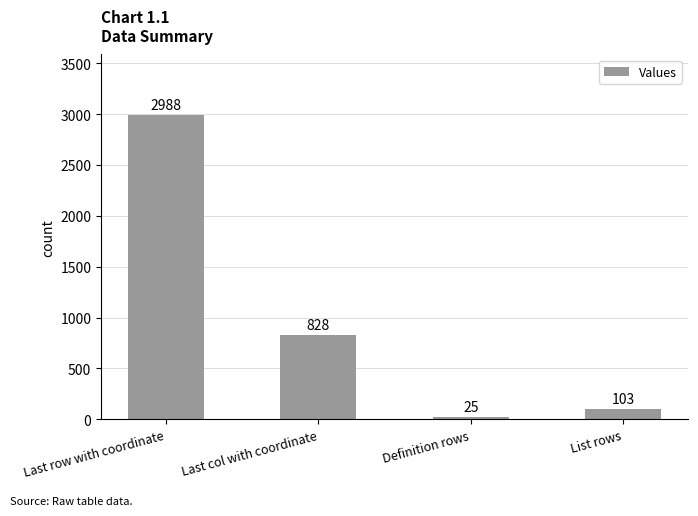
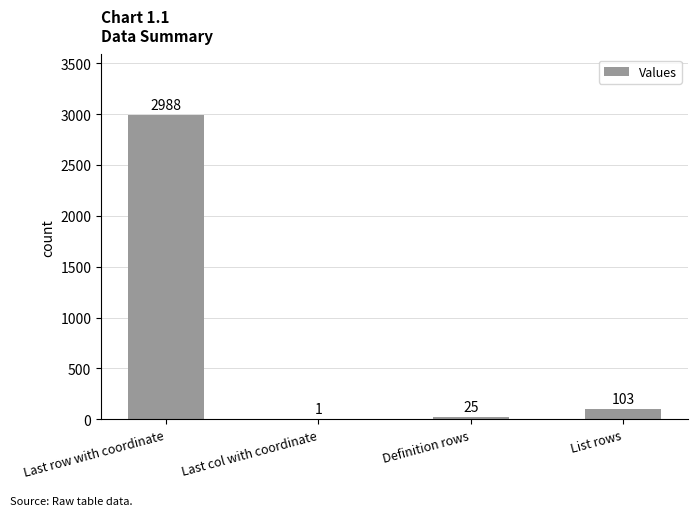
  {
    "Last row with coordinate": 2988,
-   "Last col with coordinate": 828,
+   "Last col with coordinate": 1,
    "Definition rows": 25,
    "List rows": 103
  }
